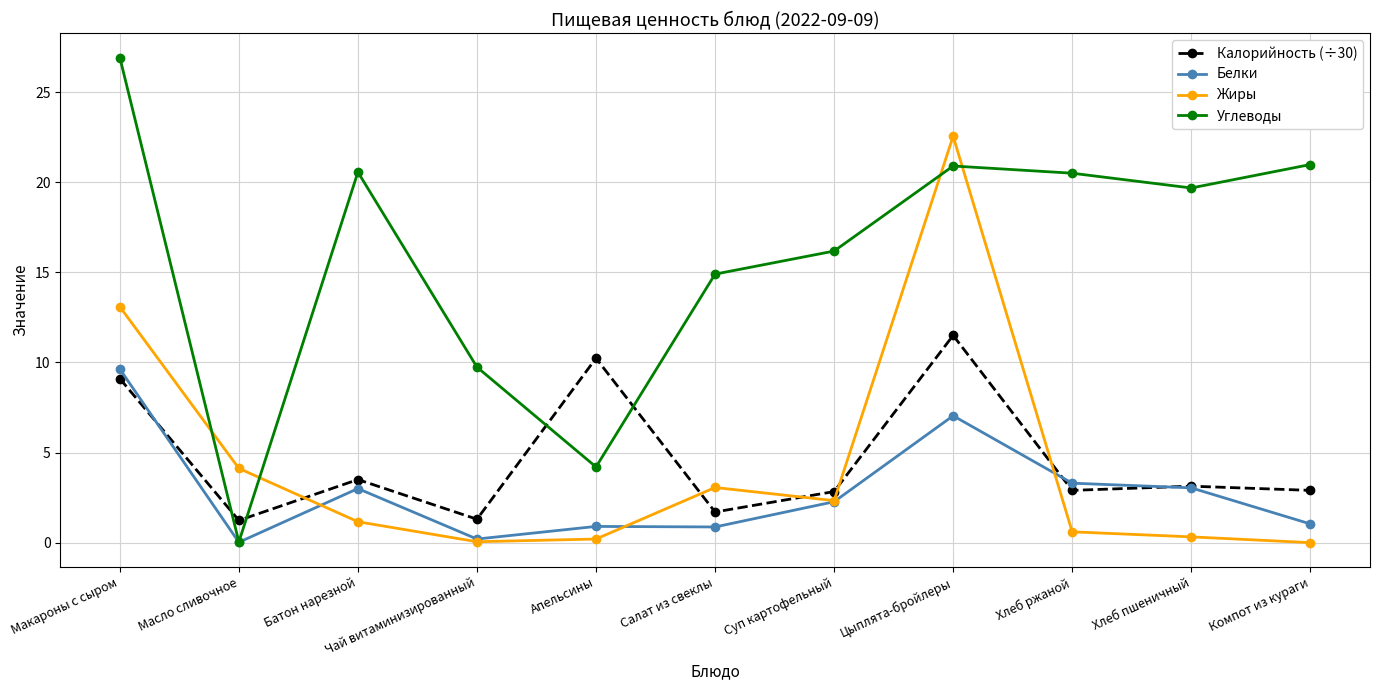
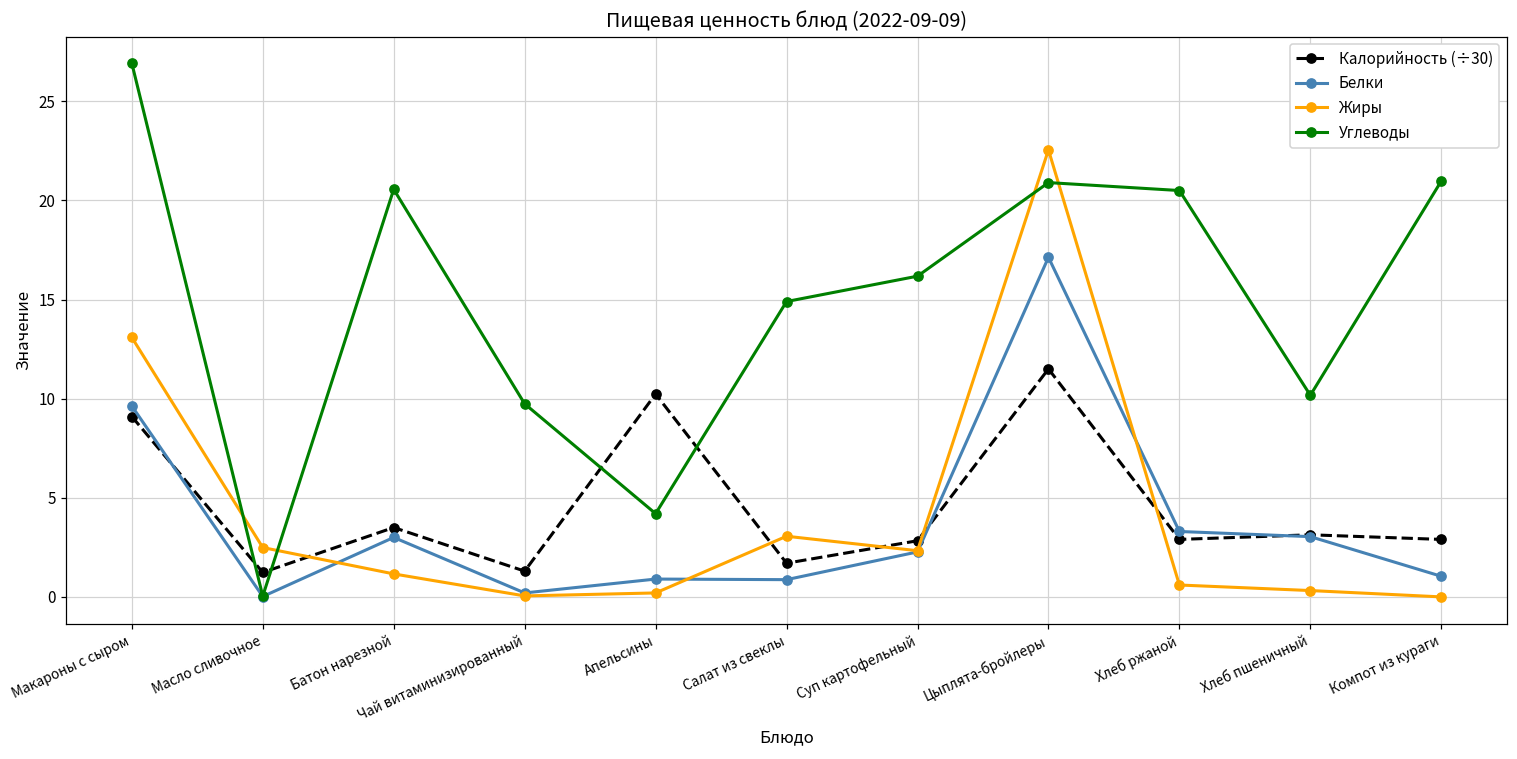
  {
    "Калорийность (÷30)": {
      "Макароны с сыром": 9.1,
      "Масло сливочное": 1.2,
      "Батон нарезной": 3.5,
      "Чай витаминизированный": 1.3,
      "Апельсины": 10.2,
      "Салат из свеклы": 1.7,
      "Суп картофельный": 2.8,
      "Цыплята-бройлеры": 11.5,
      "Хлеб ржаной": 2.9,
      "Компот из кураги": 2.9
    },
    "Белки": {
      "Макароны с сыром": 9.6,
      "Батон нарезной": 3.0,
      "Чай витаминизированный": 0.2,
      "Апельсины": 0.9,
      "Салат из свеклы": 0.9,
-     "Цыплята-бройлеры": 7.0,
+     "Цыплята-бройлеры": 17.1,
      "Хлеб ржаной": 3.3,
      "Компот из кураги": 1.0
    },
    "Жиры": {
      "Макароны с сыром": 13.1,
-     "Масло сливочное": 4.1,
+     "Масло сливочное": 2.5,
      "Батон нарезной": 1.2,
      "Чай витаминизированный": 0.1,
      "Апельсины": 0.2,
      "Салат из свеклы": 3.1,
      "Цыплята-бройлеры": 22.6,
      "Хлеб ржаной": 0.6,
      "Хлеб пшеничный": 0.3,
      "Компот из кураги": 0.0
    },
    "Углеводы": {
      "Макароны с сыром": 26.9,
      "Батон нарезной": 20.6,
      "Чай витаминизированный": 9.7,
      "Апельсины": 4.2,
      "Салат из свеклы": 14.9,
      "Суп картофельный": 16.2,
      "Цыплята-бройлеры": 20.9,
      "Хлеб ржаной": 20.5,
-     "Хлеб пшеничный": 19.7,
+     "Хлеб пшеничный": 10.2,
      "Компот из кураги": 21.0
    }
  }
